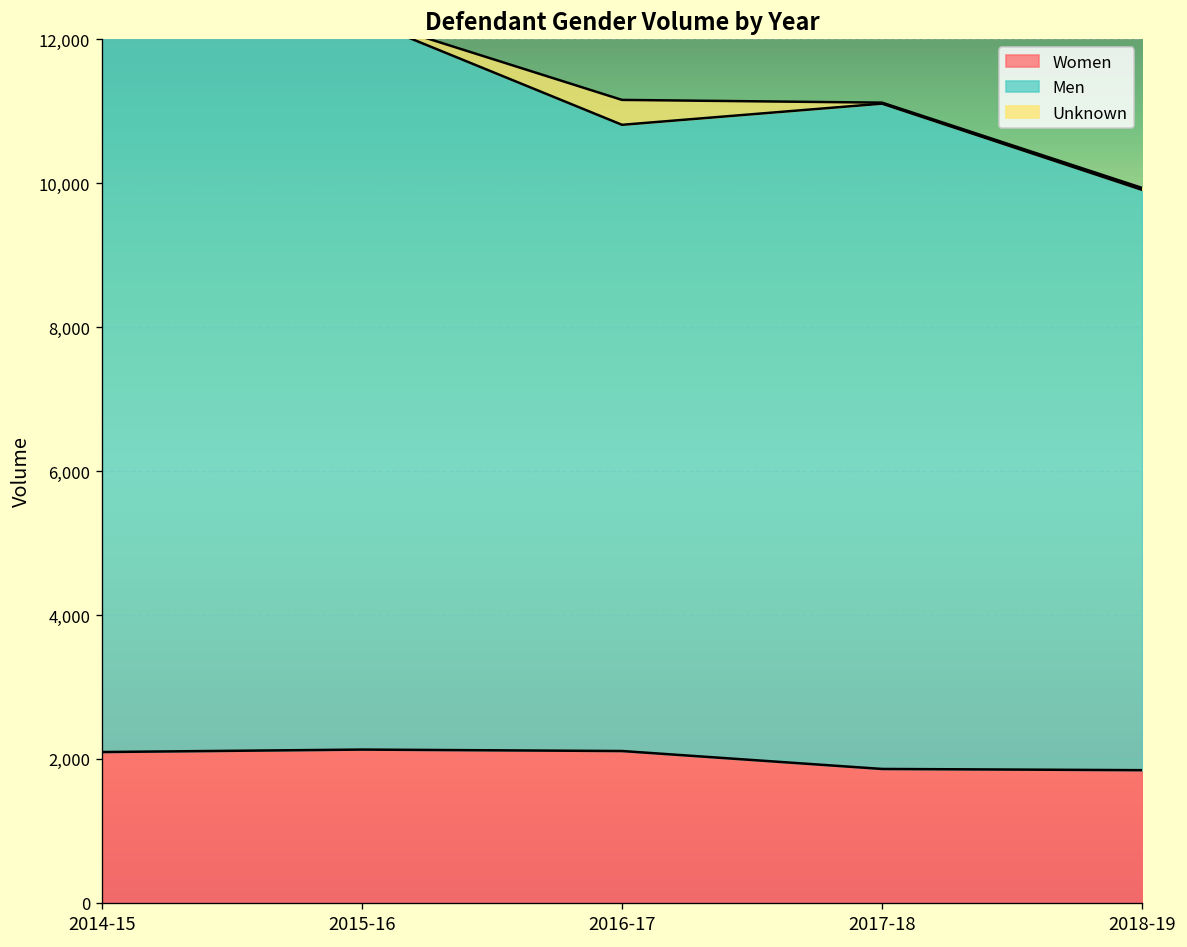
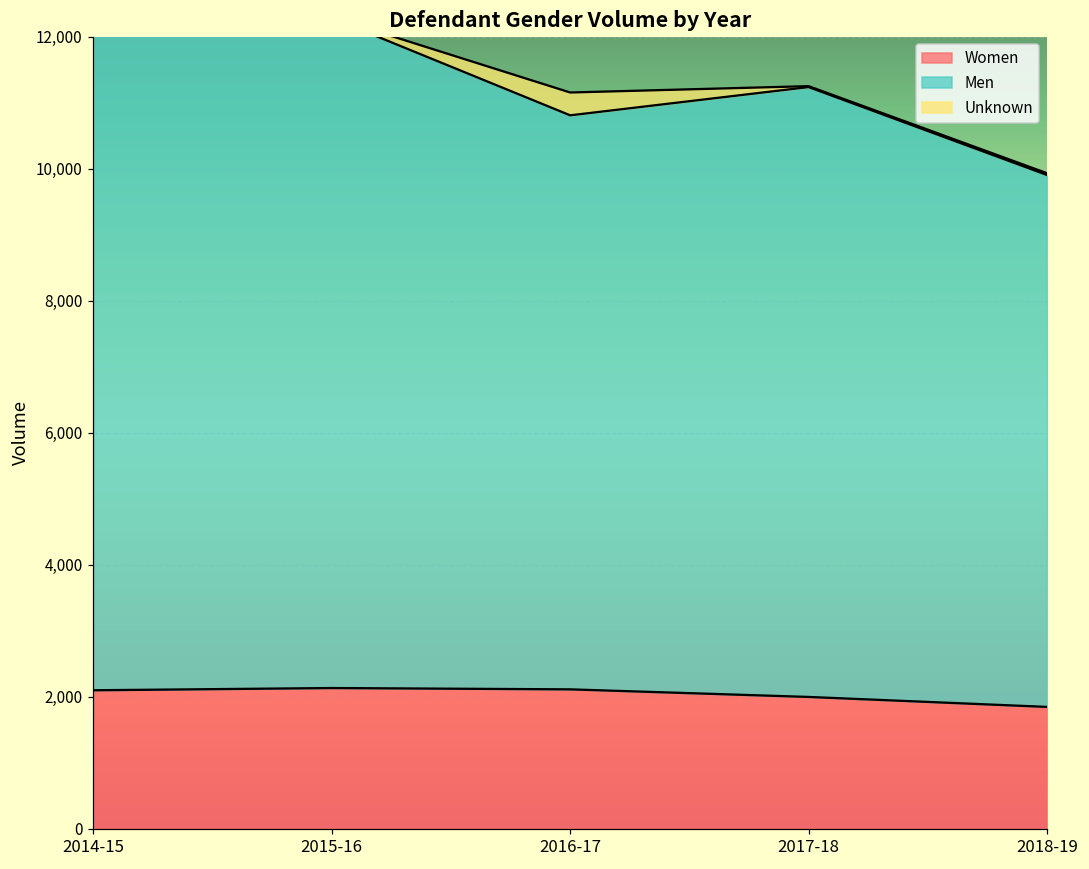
  {
    "Women": {
      "2014-15": "2,100",
      "2015-16": "2,100",
      "2016-17": "2,100",
-     "2017-18": "1,900",
+     "2017-18": "2,000",
      "2018-19": "1,800"
    },
    "Men": {
      "2016-17": "8,700"
    },
    "Unknown": {
      "2016-17": "300"
    }
  }
